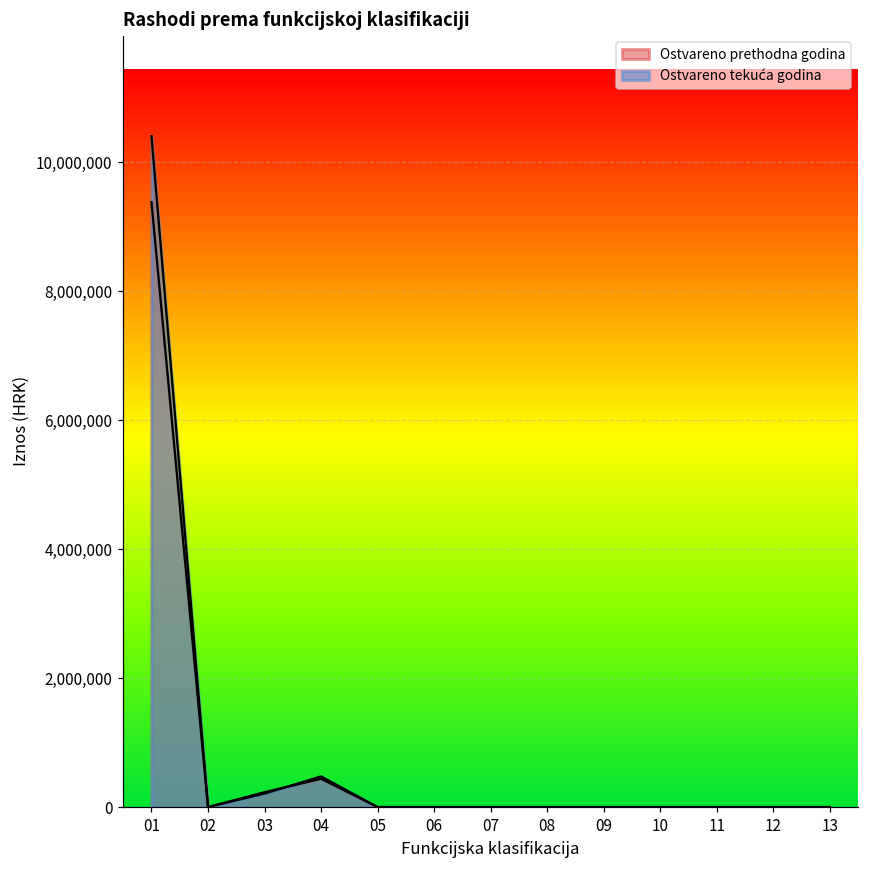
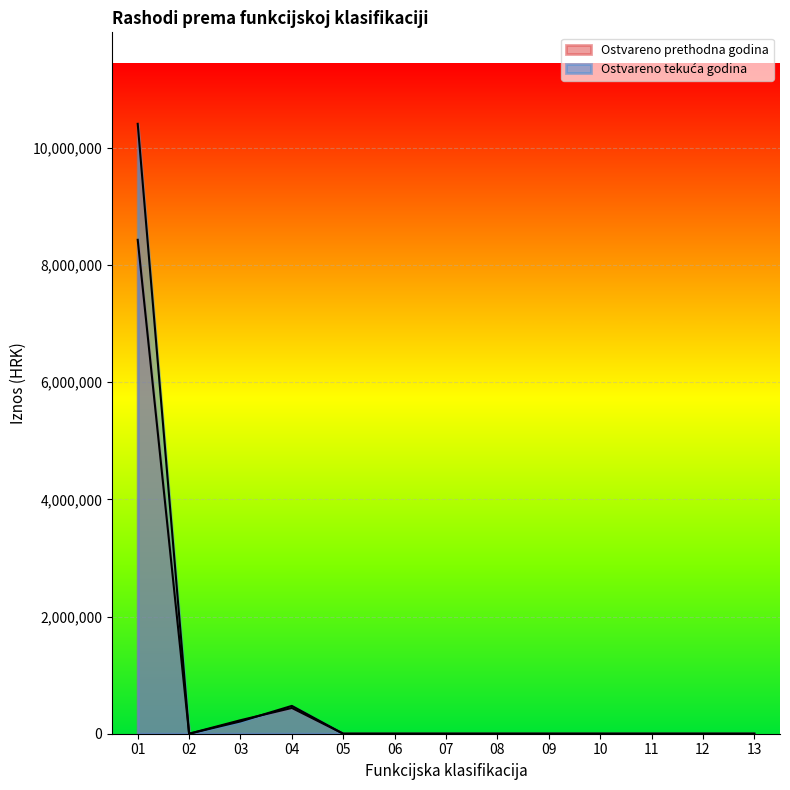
  {
    "Ostvareno prethodna godina": {
-     "01": "9,400,000"
+     "01": "8,400,000"
    },
    "Ostvareno tekuća godina": {
      "01": "10,400,000"
    }
  }
